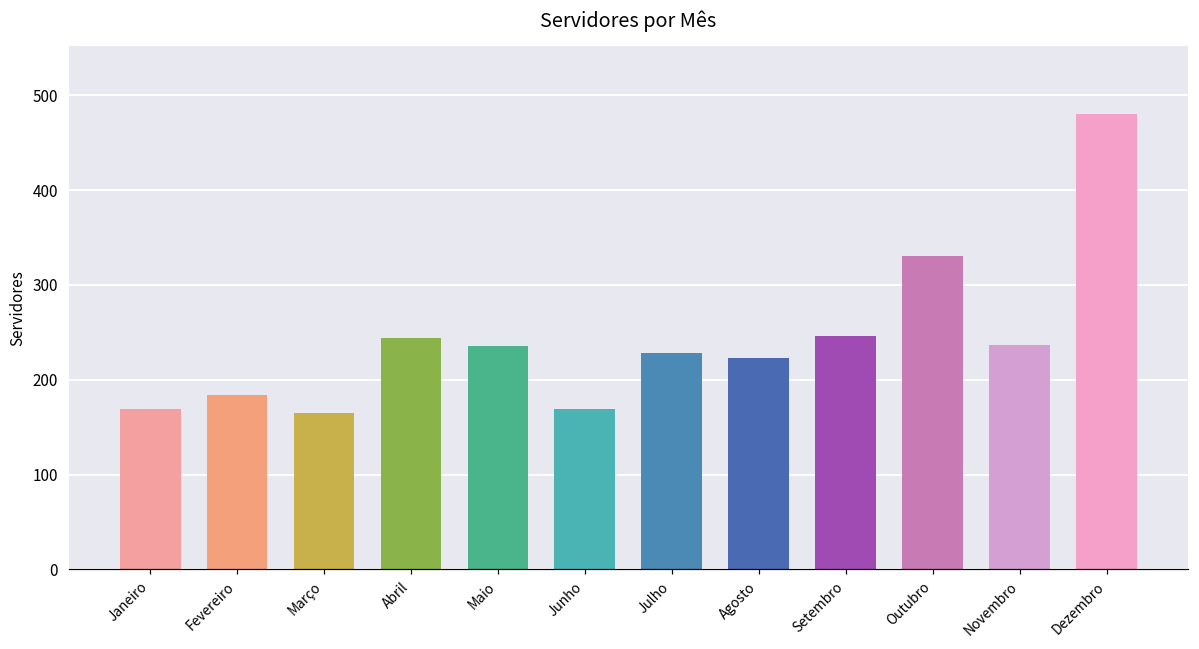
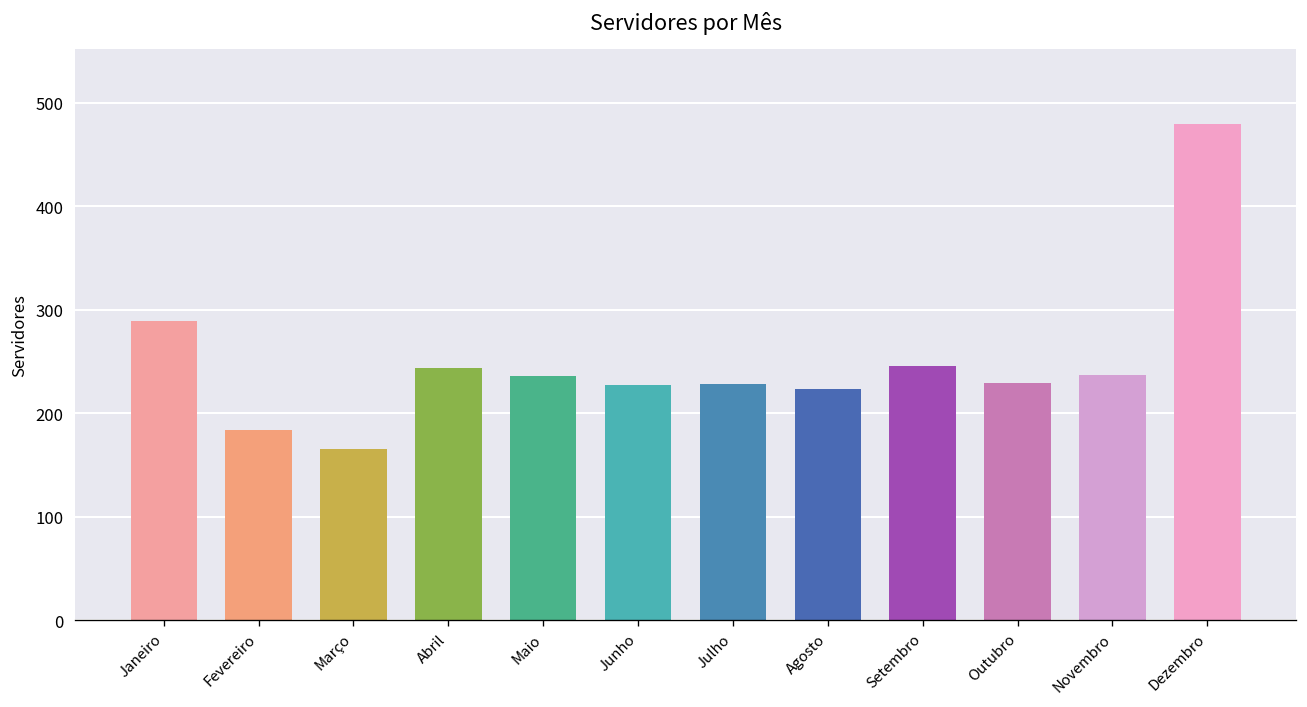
  {
-   "Janeiro": 170,
+   "Janeiro": 290,
    "Fevereiro": 180,
    "Março": 170,
    "Abril": 240,
    "Maio": 240,
-   "Junho": 170,
+   "Junho": 230,
    "Julho": 230,
    "Agosto": 220,
    "Setembro": 250,
-   "Outubro": 330,
+   "Outubro": 230,
    "Novembro": 240,
    "Dezembro": 480
  }
